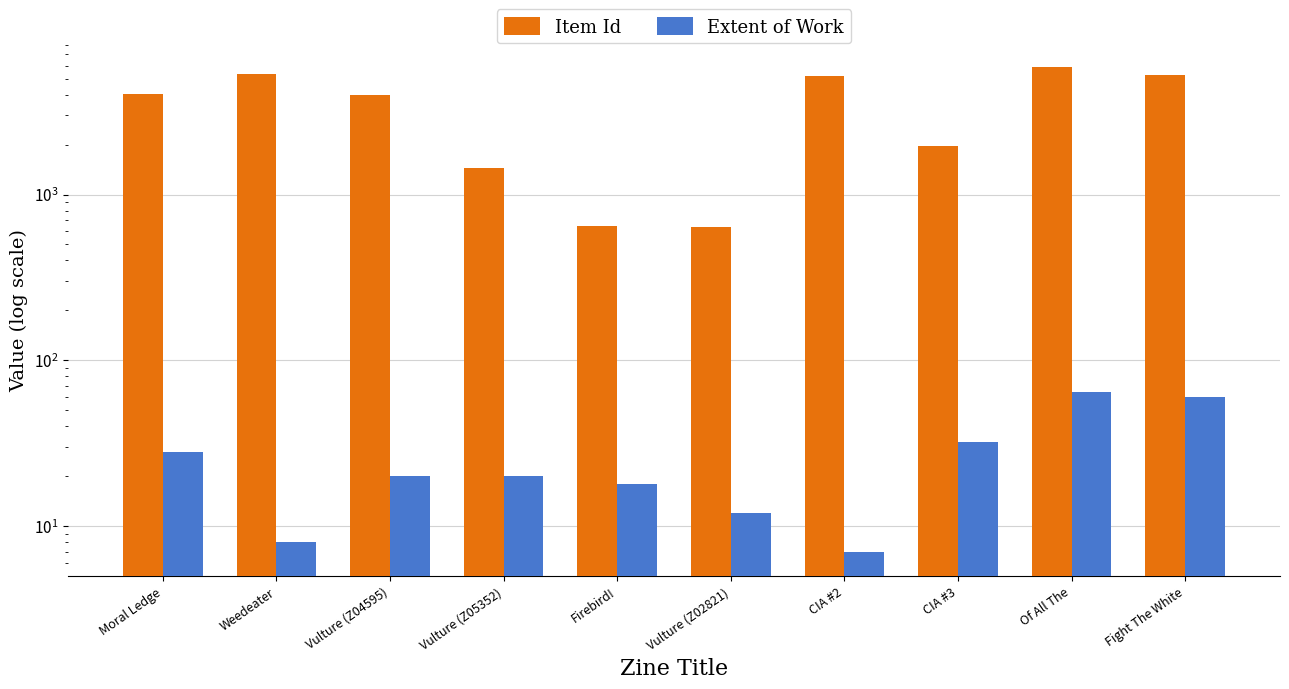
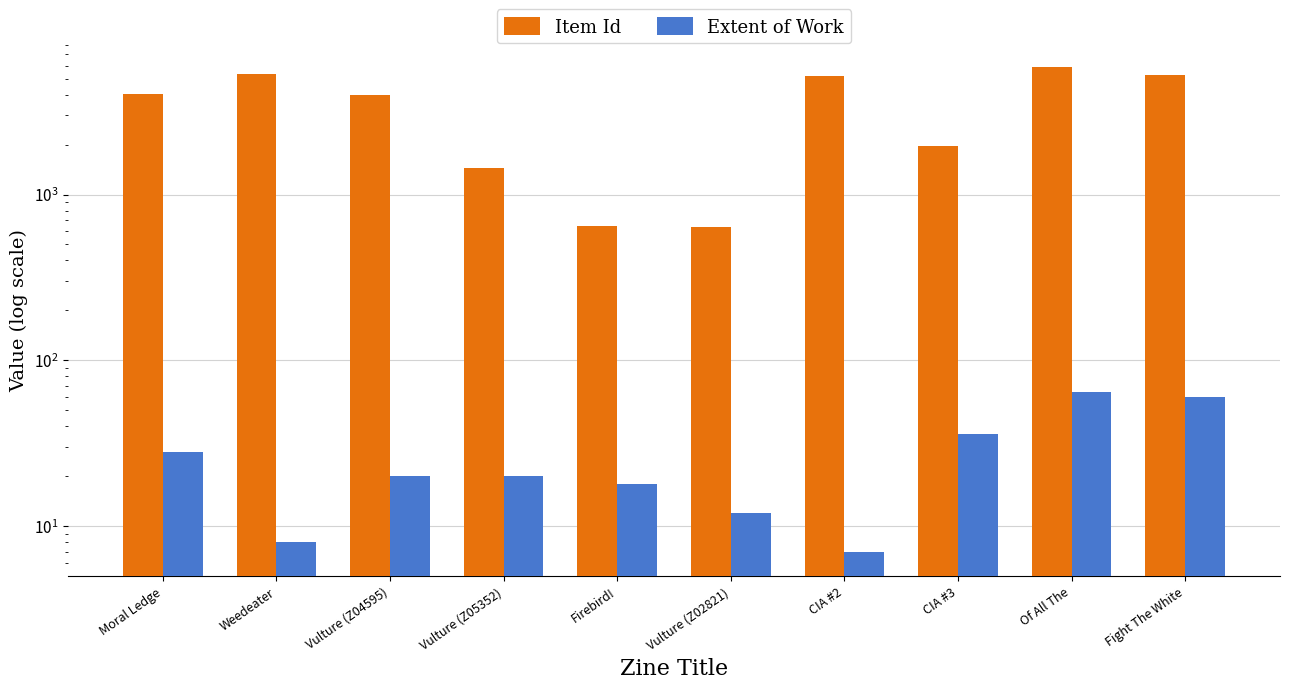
  {
    "Item Id": {
      "Moral Ledge": 4000,
      "Weedeater": 5300,
      "Vulture (Z04595)": 4000,
      "Vulture (Z05352)": 1500,
      "Firebird!": 650,
      "Vulture (Z02821)": 640,
      "CIA #2": 5200,
      "CIA #3": 2000,
      "Of All The": 5900,
      "Fight The White": 5300
    },
    "Extent of Work": {
      "Moral Ledge": 28,
      "Weedeater": 8,
      "Vulture (Z04595)": 20,
      "Vulture (Z05352)": 20,
      "Firebird!": 18,
      "Vulture (Z02821)": 12,
      "CIA #2": 7,
-     "CIA #3": 32,
+     "CIA #3": 36,
      "Of All The": 64,
      "Fight The White": 60
    }
  }
